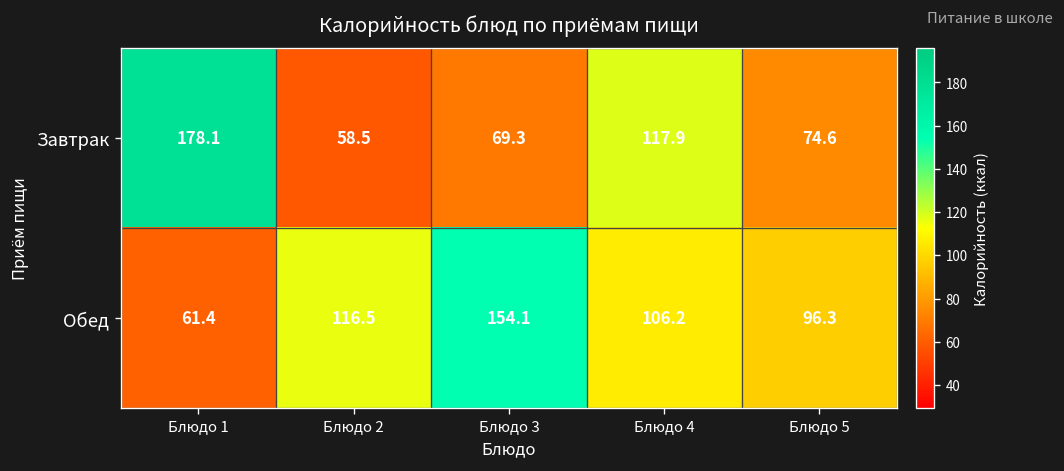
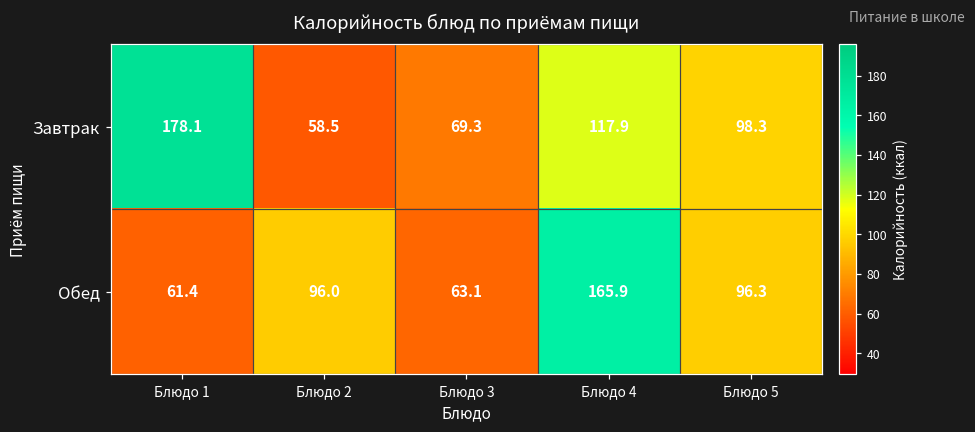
  {
    "Завтрак": {
      "Блюдо 1": 178.1,
      "Блюдо 2": 58.5,
      "Блюдо 3": 69.3,
      "Блюдо 4": 117.9,
-     "Блюдо 5": 74.6
+     "Блюдо 5": 98.3
    },
    "Обед": {
      "Блюдо 1": 61.4,
-     "Блюдо 2": 116.5,
-     "Блюдо 3": 154.1,
-     "Блюдо 4": 106.2,
+     "Блюдо 2": 96.0,
+     "Блюдо 3": 63.1,
+     "Блюдо 4": 165.9,
      "Блюдо 5": 96.3
    }
  }
